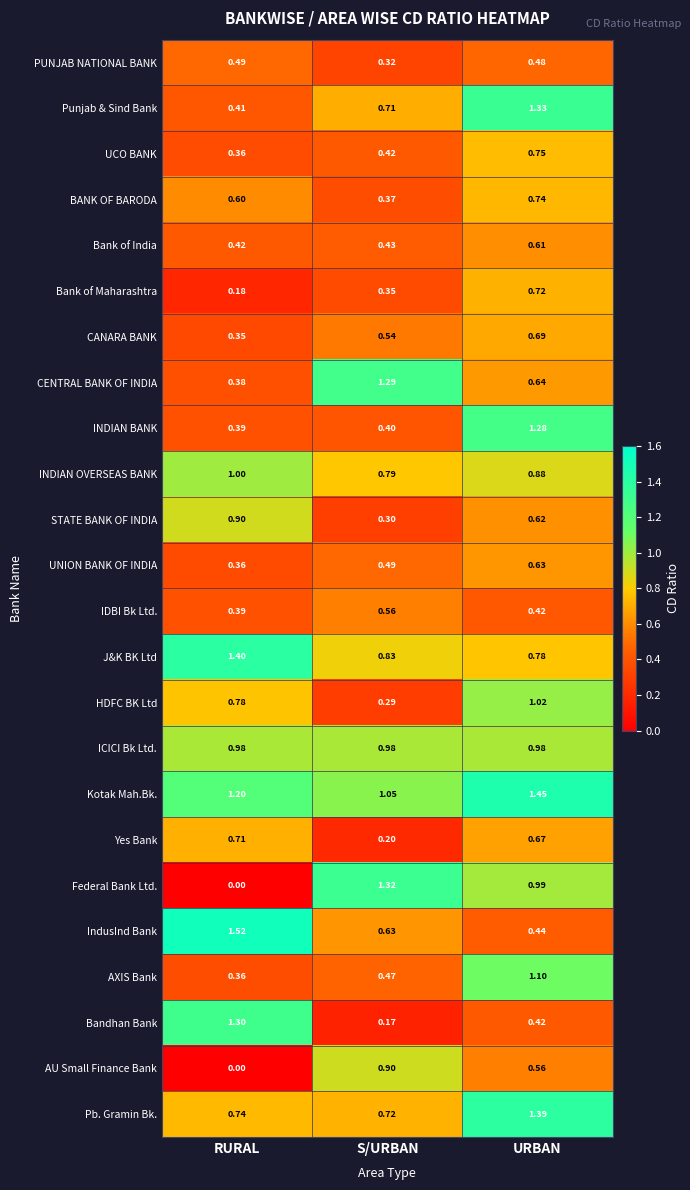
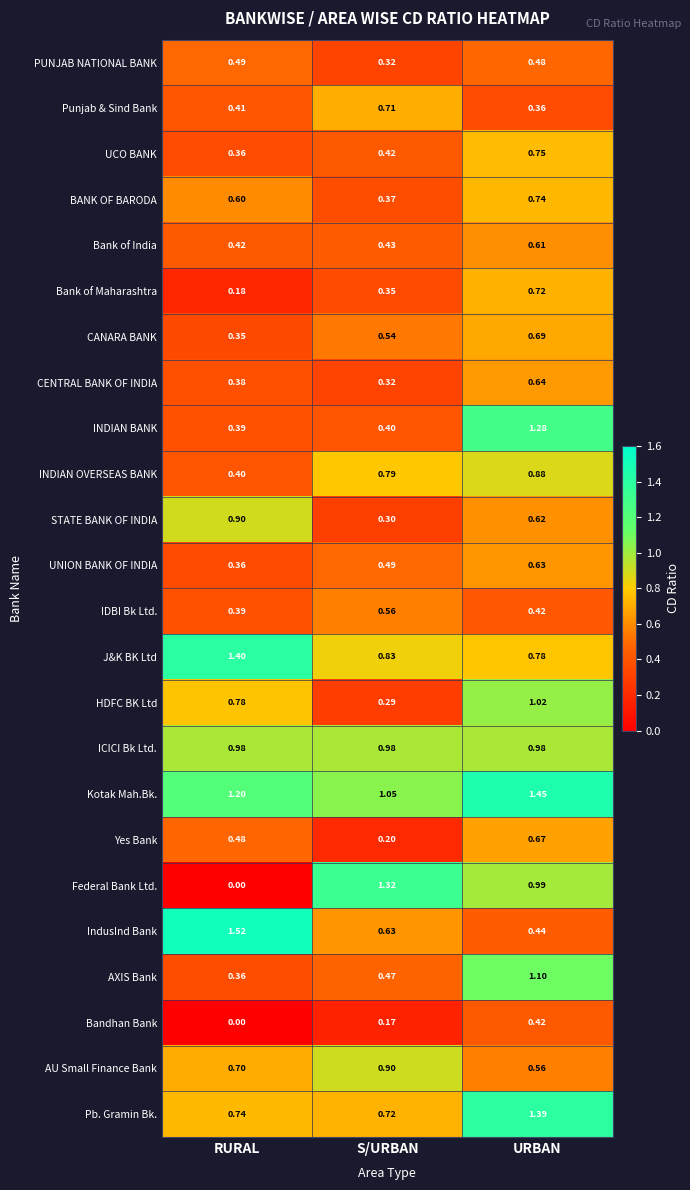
  {
    "PUNJAB NATIONAL BANK": {
      "RURAL": 0.49,
      "S/URBAN": 0.32,
      "URBAN": 0.48
    },
    "Punjab & Sind Bank": {
      "RURAL": 0.41,
      "S/URBAN": 0.71,
-     "URBAN": 1.33
+     "URBAN": 0.36
    },
    "UCO BANK": {
      "RURAL": 0.36,
      "S/URBAN": 0.42,
      "URBAN": 0.75
    },
    "BANK OF BARODA": {
      "RURAL": 0.60,
      "S/URBAN": 0.37,
      "URBAN": 0.74
    },
    "Bank of India": {
      "RURAL": 0.42,
      "S/URBAN": 0.43,
      "URBAN": 0.61
    },
    "Bank of Maharashtra": {
      "RURAL": 0.18,
      "S/URBAN": 0.35,
      "URBAN": 0.72
    },
    "CANARA BANK": {
      "RURAL": 0.35,
      "S/URBAN": 0.54,
      "URBAN": 0.69
    },
    "CENTRAL BANK OF INDIA": {
      "RURAL": 0.38,
-     "S/URBAN": 1.29,
+     "S/URBAN": 0.32,
      "URBAN": 0.64
    },
    "INDIAN BANK": {
      "RURAL": 0.39,
      "S/URBAN": 0.40,
      "URBAN": 1.28
    },
    "INDIAN OVERSEAS BANK": {
-     "RURAL": 1.00,
+     "RURAL": 0.40,
      "S/URBAN": 0.79,
      "URBAN": 0.88
    },
    "STATE BANK OF INDIA": {
      "RURAL": 0.90,
      "S/URBAN": 0.30,
      "URBAN": 0.62
    },
    "UNION BANK OF INDIA": {
      "RURAL": 0.36,
      "S/URBAN": 0.49,
      "URBAN": 0.63
    },
    "IDBI Bk Ltd.": {
      "RURAL": 0.39,
      "S/URBAN": 0.56,
      "URBAN": 0.42
    },
    "J&K BK Ltd": {
      "RURAL": 1.40,
      "S/URBAN": 0.83,
      "URBAN": 0.78
    },
    "HDFC BK Ltd": {
      "RURAL": 0.78,
      "S/URBAN": 0.29,
      "URBAN": 1.02
    },
    "ICICI Bk Ltd.": {
      "RURAL": 0.98,
      "S/URBAN": 0.98,
      "URBAN": 0.98
    },
    "Kotak Mah.Bk.": {
      "RURAL": 1.20,
      "S/URBAN": 1.05,
      "URBAN": 1.45
    },
    "Yes Bank": {
-     "RURAL": 0.71,
+     "RURAL": 0.48,
      "S/URBAN": 0.20,
      "URBAN": 0.67
    },
    "Federal Bank Ltd.": {
      "RURAL": 0.00,
      "S/URBAN": 1.32,
      "URBAN": 0.99
    },
    "IndusInd Bank": {
      "RURAL": 1.52,
      "S/URBAN": 0.63,
      "URBAN": 0.44
    },
    "AXIS Bank": {
      "RURAL": 0.36,
      "S/URBAN": 0.47,
      "URBAN": 1.10
    },
    "Bandhan Bank": {
-     "RURAL": 1.30,
+     "RURAL": 0.00,
      "S/URBAN": 0.17,
      "URBAN": 0.42
    },
    "AU Small Finance Bank": {
-     "RURAL": 0.00,
+     "RURAL": 0.70,
      "S/URBAN": 0.90,
      "URBAN": 0.56
    },
    "Pb. Gramin Bk.": {
      "RURAL": 0.74,
      "S/URBAN": 0.72,
      "URBAN": 1.39
    }
  }
